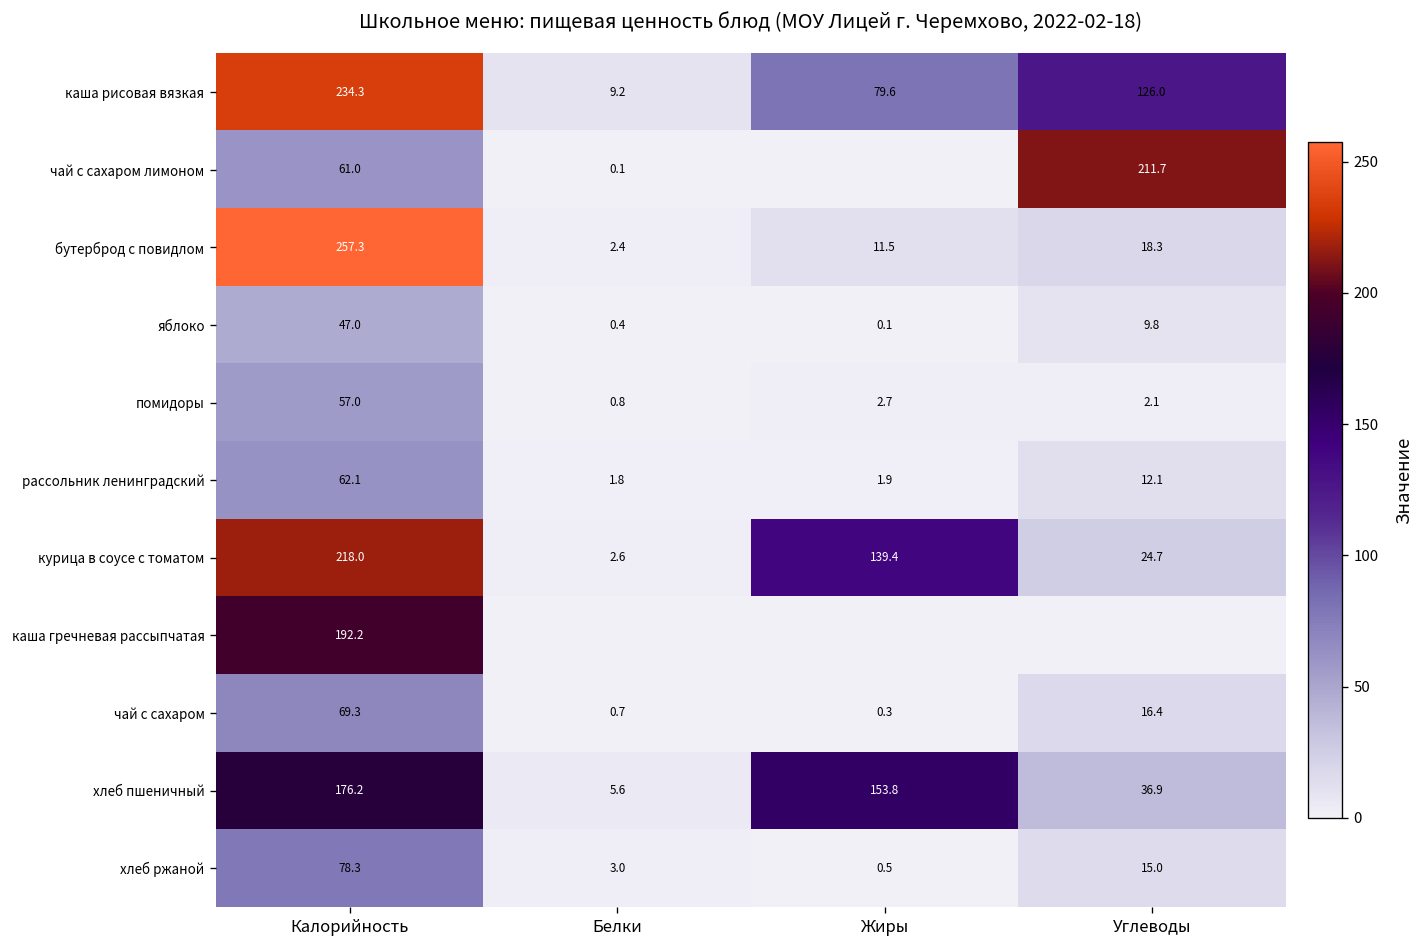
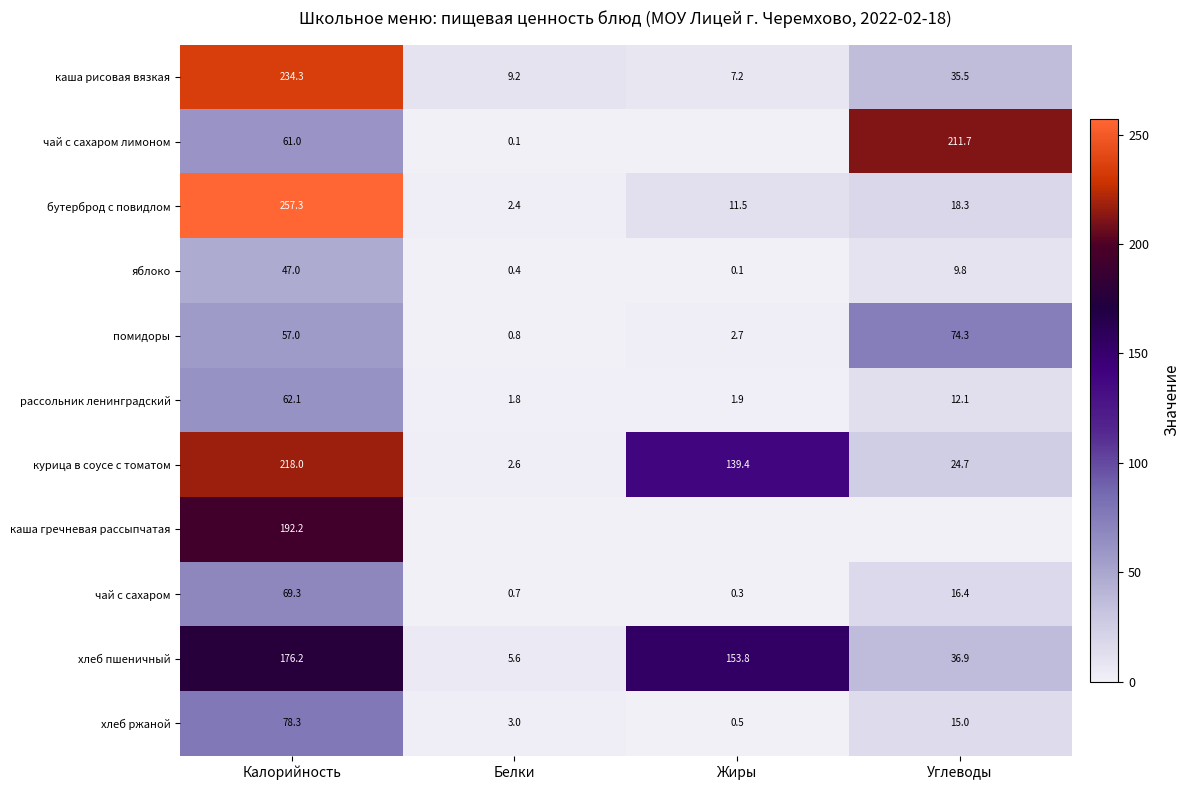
  {
    "каша рисовая вязкая": {
      "Калорийность": 234.3,
      "Белки": 9.2,
-     "Жиры": 79.6,
-     "Углеводы": 126.0
+     "Жиры": 7.2,
+     "Углеводы": 35.5
    },
    "чай с сахаром лимоном": {
      "Калорийность": 61.0,
      "Белки": 0.1,
      "Углеводы": 211.7
    },
    "бутерброд с повидлом": {
      "Калорийность": 257.3,
      "Белки": 2.4,
      "Жиры": 11.5,
      "Углеводы": 18.3
    },
    "яблоко": {
      "Калорийность": 47.0,
      "Белки": 0.4,
      "Жиры": 0.1,
      "Углеводы": 9.8
    },
    "помидоры": {
      "Калорийность": 57.0,
      "Белки": 0.8,
      "Жиры": 2.7,
-     "Углеводы": 2.1
+     "Углеводы": 74.3
    },
    "рассольник ленинградский": {
      "Калорийность": 62.1,
      "Белки": 1.8,
      "Жиры": 1.9,
      "Углеводы": 12.1
    },
    "курица в соусе с томатом": {
      "Калорийность": 218.0,
      "Белки": 2.6,
      "Жиры": 139.4,
      "Углеводы": 24.7
    },
    "каша гречневая рассыпчатая": {
      "Калорийность": 192.2
    },
    "чай с сахаром": {
      "Калорийность": 69.3,
      "Белки": 0.7,
      "Жиры": 0.3,
      "Углеводы": 16.4
    },
    "хлеб пшеничный": {
      "Калорийность": 176.2,
      "Белки": 5.6,
      "Жиры": 153.8,
      "Углеводы": 36.9
    },
    "хлеб ржаной": {
      "Калорийность": 78.3,
      "Белки": 3.0,
      "Жиры": 0.5,
      "Углеводы": 15.0
    }
  }
